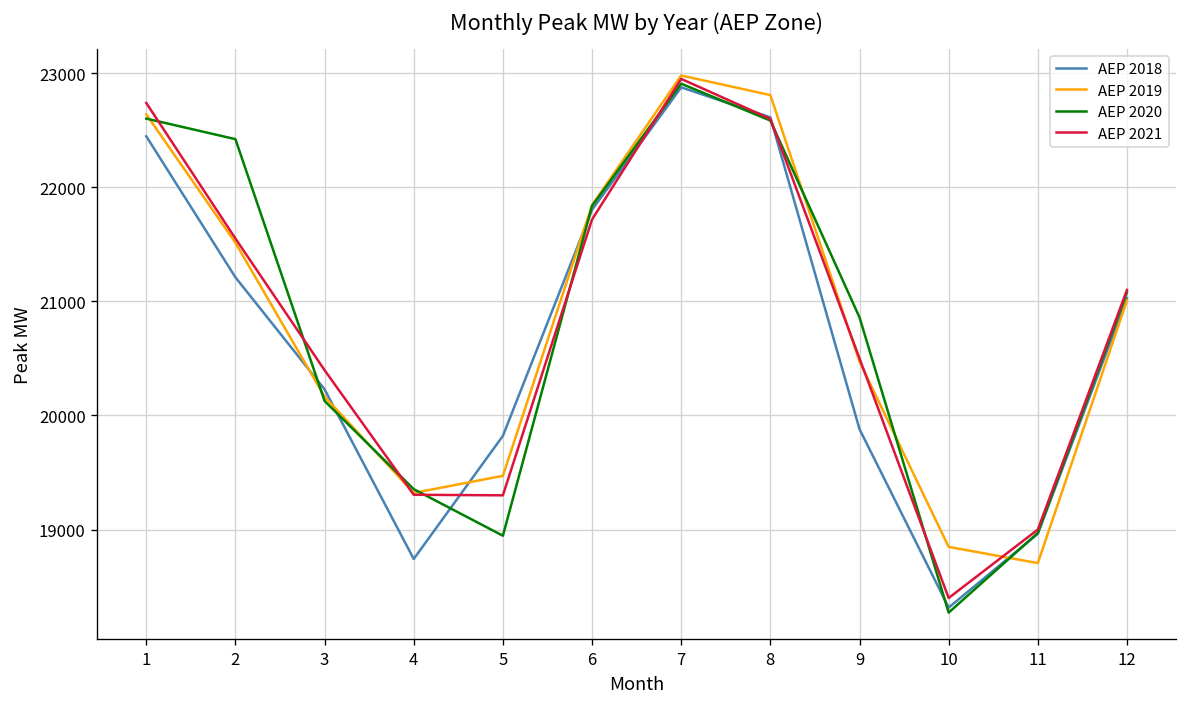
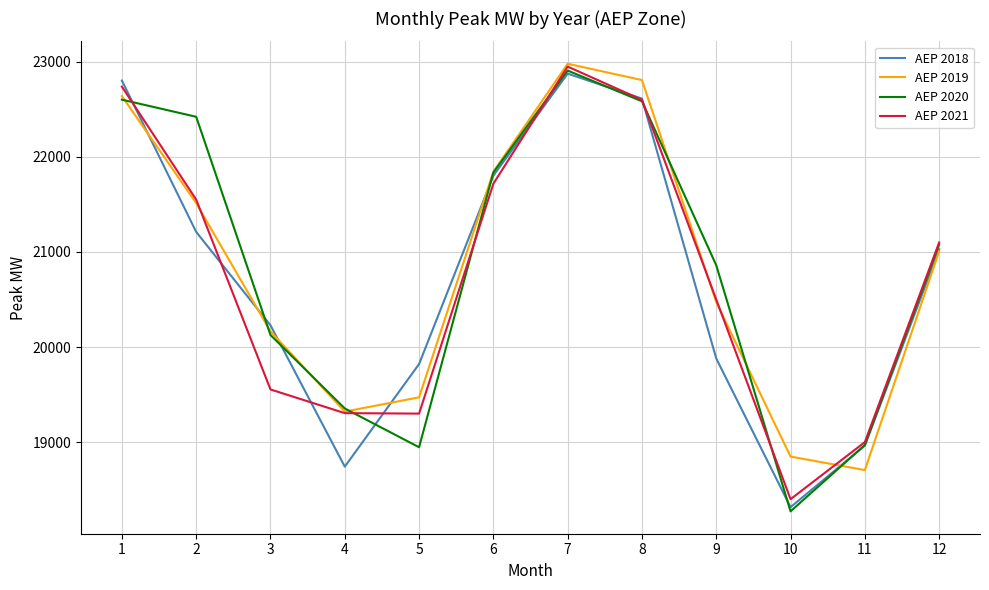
  {
    "AEP 2018": {
-     "1": 22400,
+     "1": 22800,
      "2": 21200,
      "3": 20200,
      "4": 18700,
      "5": 19800,
      "6": 21800,
      "7": 22900,
      "9": 19900,
      "10": 18300
    },
    "AEP 2019": {
      "1": 22600,
      "2": 21500,
      "3": 20200,
      "5": 19500,
      "7": 23000,
      "8": 22800,
      "9": 20500,
      "10": 18800,
      "11": 18700
    },
    "AEP 2020": {
      "1": 22600,
      "2": 22400,
      "3": 20100,
      "4": 19400,
      "5": 18900,
      "7": 22900,
      "9": 20900,
      "10": 18300
    },
    "AEP 2021": {
      "1": 22700,
      "2": 21600,
-     "3": 20400,
+     "3": 19600,
      "5": 19300,
      "6": 21700,
      "7": 23000,
      "9": 20500,
      "10": 18400,
      "11": 19000
    }
  }
